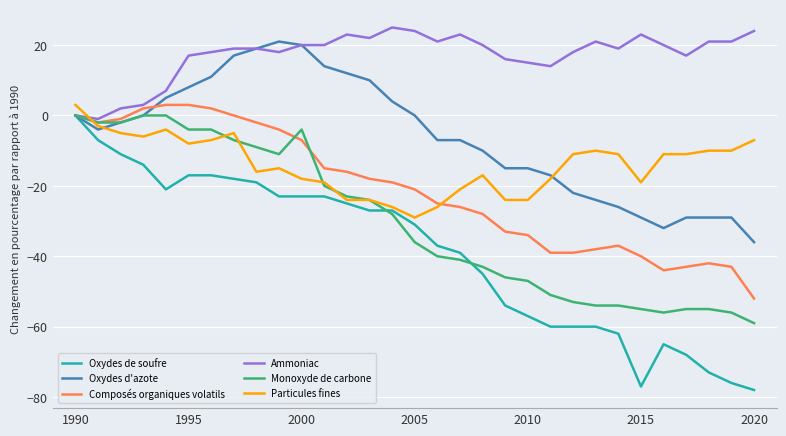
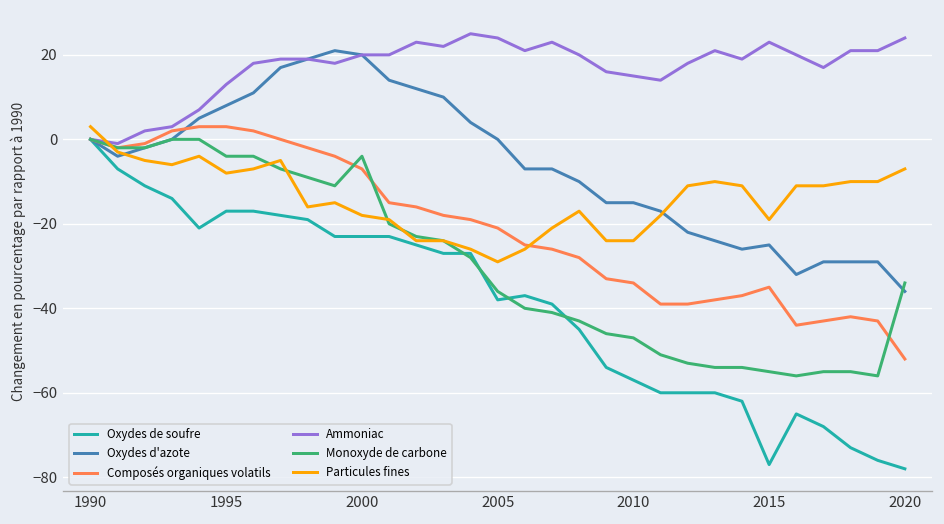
  {
    "Oxydes de soufre": {
      "1995": -17,
      "2000": -23,
-     "2005": -31,
+     "2005": -38,
      "2010": -57,
      "2015": -77,
      "2020": -78
    },
    "Oxydes d'azote": {
      "1995": 8,
      "2005": 0,
      "2010": -15,
-     "2015": -29,
+     "2015": -25,
      "2020": -36
    },
    "Composés organiques volatils": {
      "1995": 3,
      "2000": -7,
      "2005": -21,
      "2010": -34,
-     "2015": -40,
+     "2015": -35,
      "2020": -52
    },
    "Ammoniac": {
-     "1995": 17,
+     "1995": 13,
      "2005": 24,
      "2010": 15,
      "2015": 23,
      "2020": 24
    },
    "Monoxyde de carbone": {
      "1995": -4,
      "2000": -4,
      "2005": -36,
      "2010": -47,
      "2015": -55,
-     "2020": -59
+     "2020": -34
    },
    "Particules fines": {
      "1990": 3,
      "1995": -8,
      "2000": -18,
      "2005": -29,
      "2010": -24,
      "2015": -19,
      "2020": -7
    }
  }
